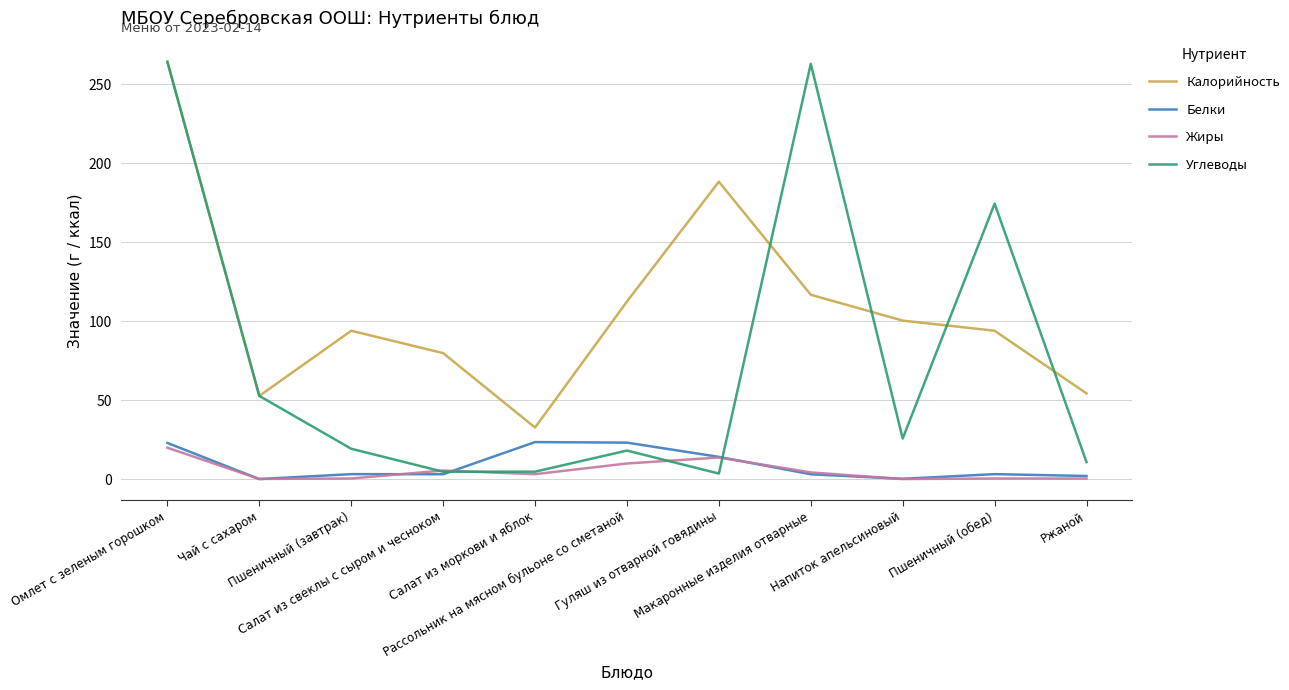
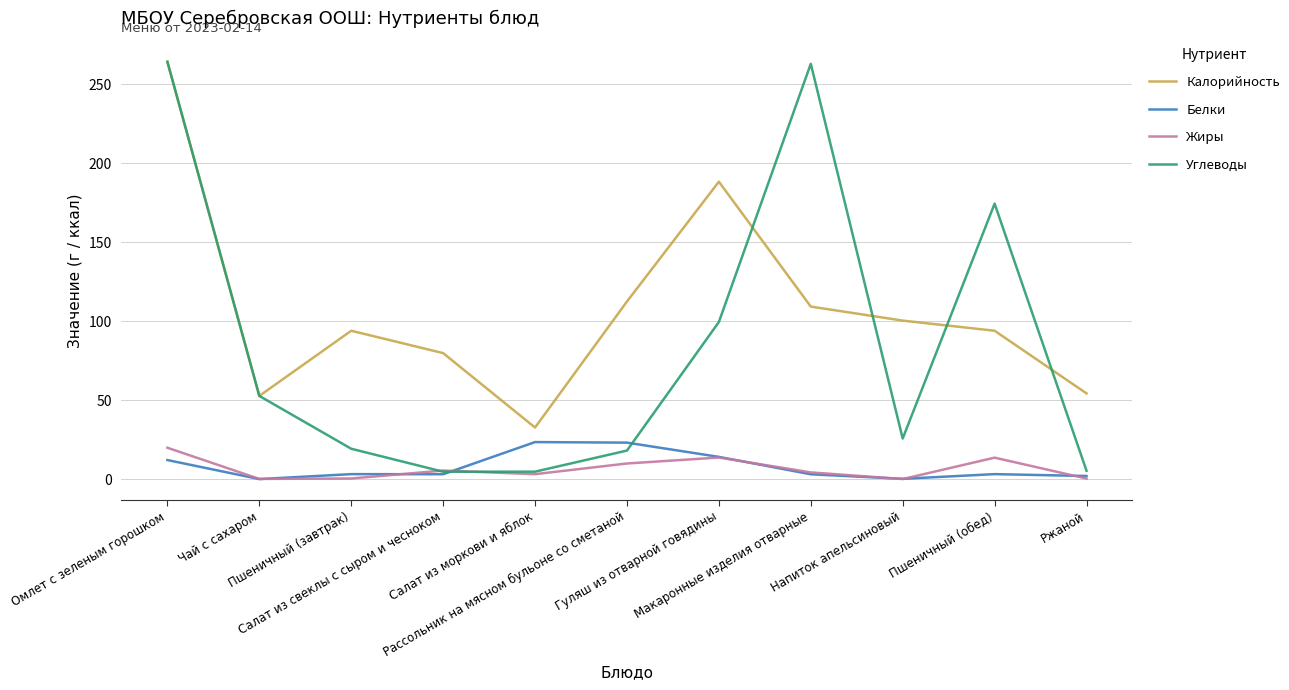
  {
    "Калорийность": {
      "Пшеничный (завтрак)": 94,
      "Салат из свеклы с сыром и чесноком": 80,
      "Салат из моркови и яблок": 33,
      "Рассольник на мясном бульоне со сметаной": 113,
      "Гуляш из отварной говядины": 188,
-     "Макаронные изделия отварные": 117,
+     "Макаронные изделия отварные": 109,
      "Напиток апельсиновый": 100,
      "Пшеничный (обед)": 94,
      "Ржаной": 54
    },
    "Белки": {
-     "Омлет с зеленым горошком": 23,
+     "Омлет с зеленым горошком": 12,
      "Пшеничный (завтрак)": 3,
      "Салат из моркови и яблок": 23,
      "Рассольник на мясном бульоне со сметаной": 23,
      "Пшеничный (обед)": 3,
      "Ржаной": 2
    },
    "Жиры": {
      "Омлет с зеленым горошком": 20,
      "Пшеничный (завтрак)": 0,
      "Рассольник на мясном бульоне со сметаной": 10,
-     "Пшеничный (обед)": 0,
+     "Пшеничный (обед)": 14,
      "Ржаной": 0
    },
    "Углеводы": {
      "Пшеничный (завтрак)": 19,
      "Рассольник на мясном бульоне со сметаной": 18,
-     "Гуляш из отварной говядины": 4,
+     "Гуляш из отварной говядины": 100,
      "Макаронные изделия отварные": 263,
      "Напиток апельсиновый": 26,
      "Пшеничный (обед)": 175,
-     "Ржаной": 11
+     "Ржаной": 5
    }
  }
